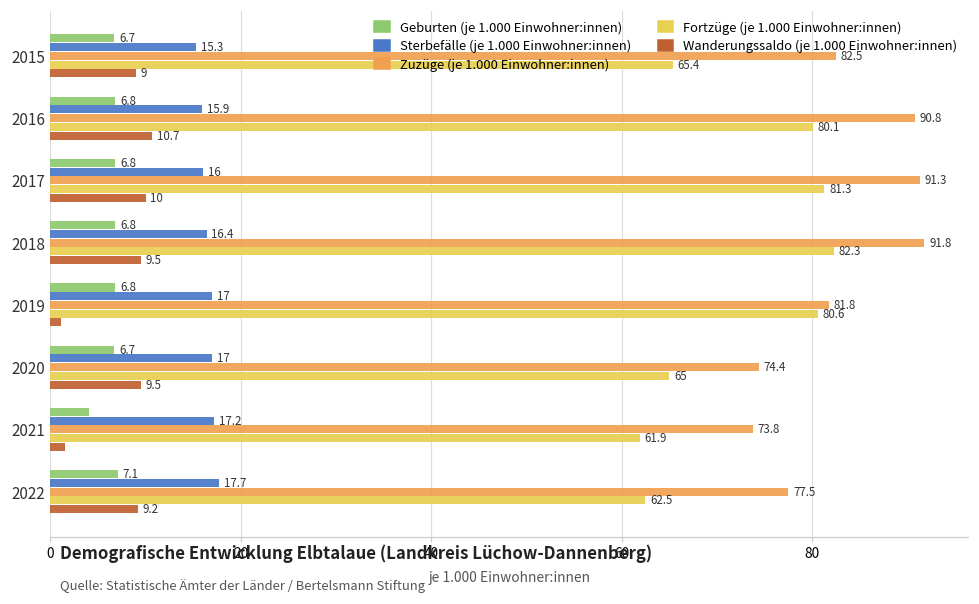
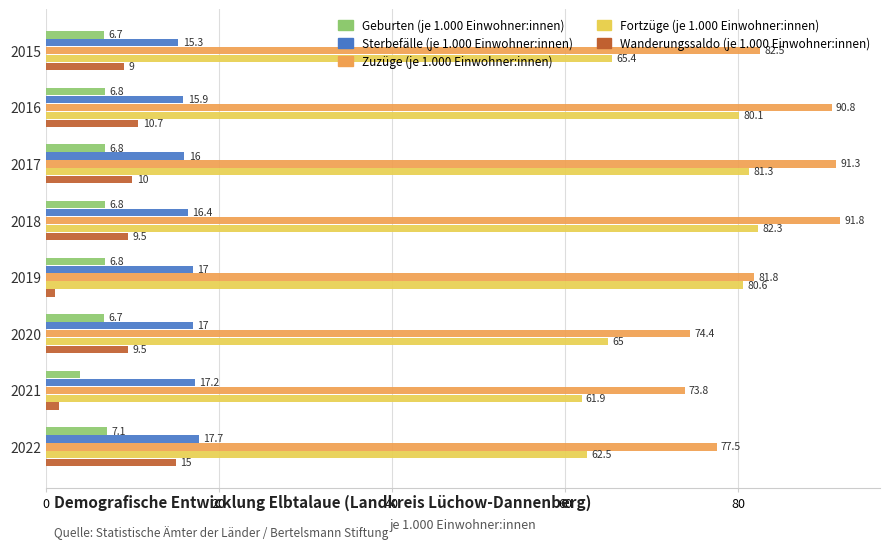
  {
    "Geburten (je 1.000 Einwohner:innen)": {
      "2015": 6.7,
      "2016": 6.8,
      "2017": 6.8,
      "2018": 6.8,
      "2019": 6.8,
      "2020": 6.7,
      "2022": 7.1
    },
    "Sterbefälle (je 1.000 Einwohner:innen)": {
      "2015": 15.3,
      "2016": 15.9,
      "2017": 16,
      "2018": 16.4,
      "2019": 17,
      "2020": 17,
      "2021": 17.2,
      "2022": 17.7
    },
    "Wanderungssaldo (je 1.000 Einwohner:innen)": {
      "2015": 9,
      "2016": 10.7,
      "2017": 10,
      "2018": 9.5,
      "2020": 9.5,
-     "2022": 9.2
+     "2022": 15
    }
  }
